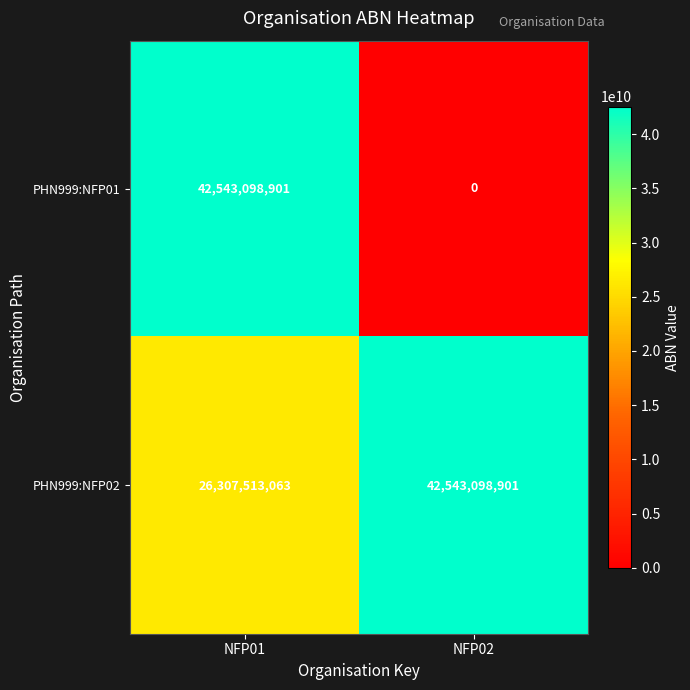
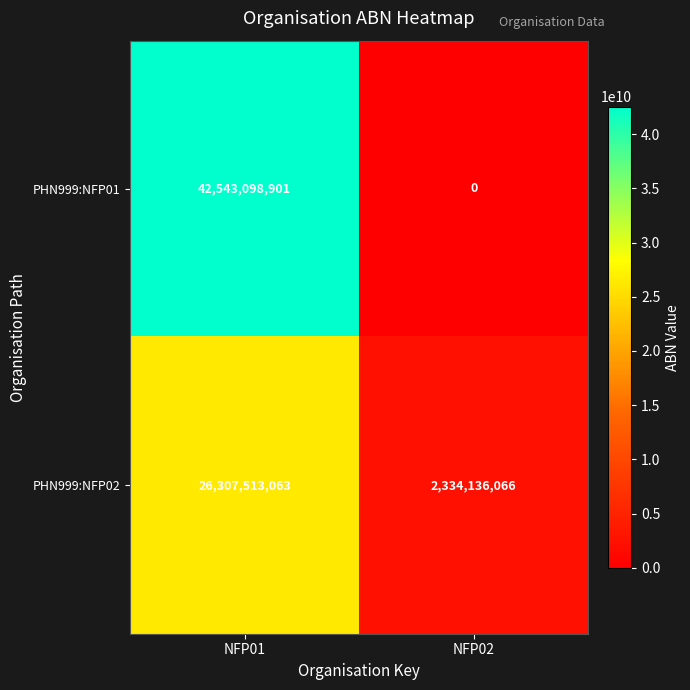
  {
    "PHN999:NFP01": {
      "NFP01": "42,543,098,901",
      "NFP02": "0"
    },
    "PHN999:NFP02": {
      "NFP01": "26,307,513,063",
-     "NFP02": "42,543,098,901"
+     "NFP02": "2,334,136,066"
    }
  }
